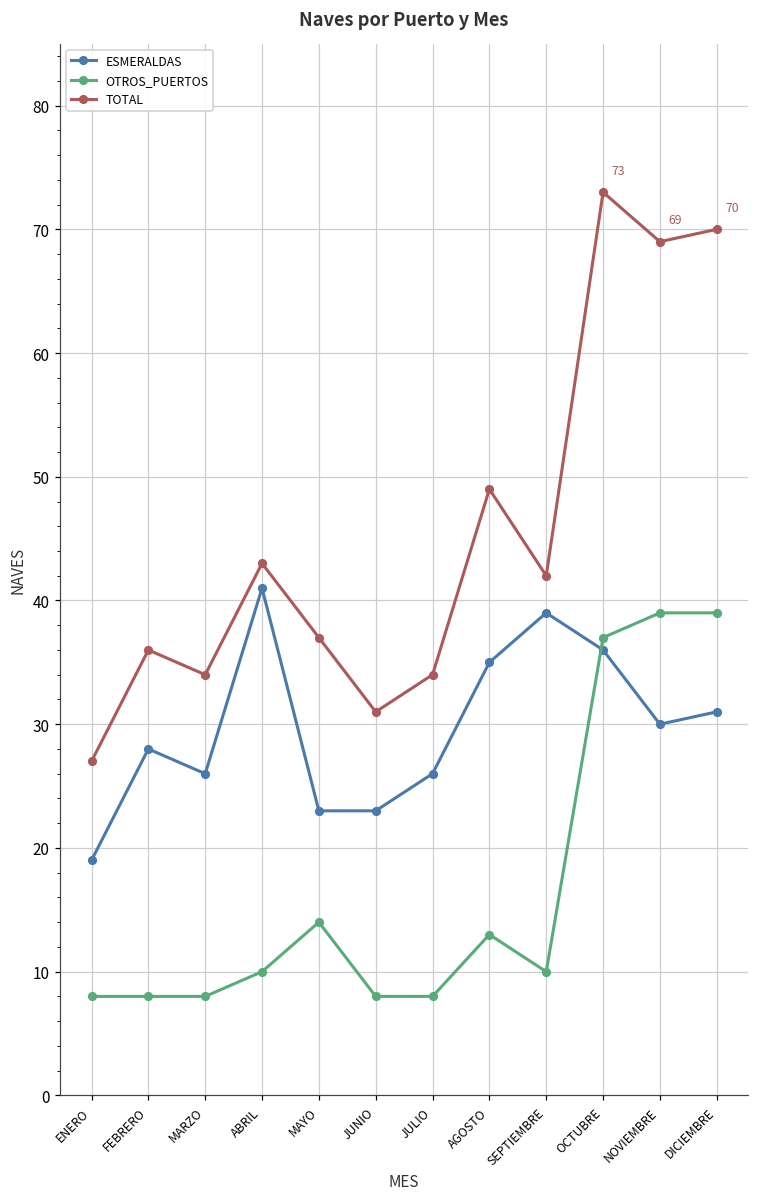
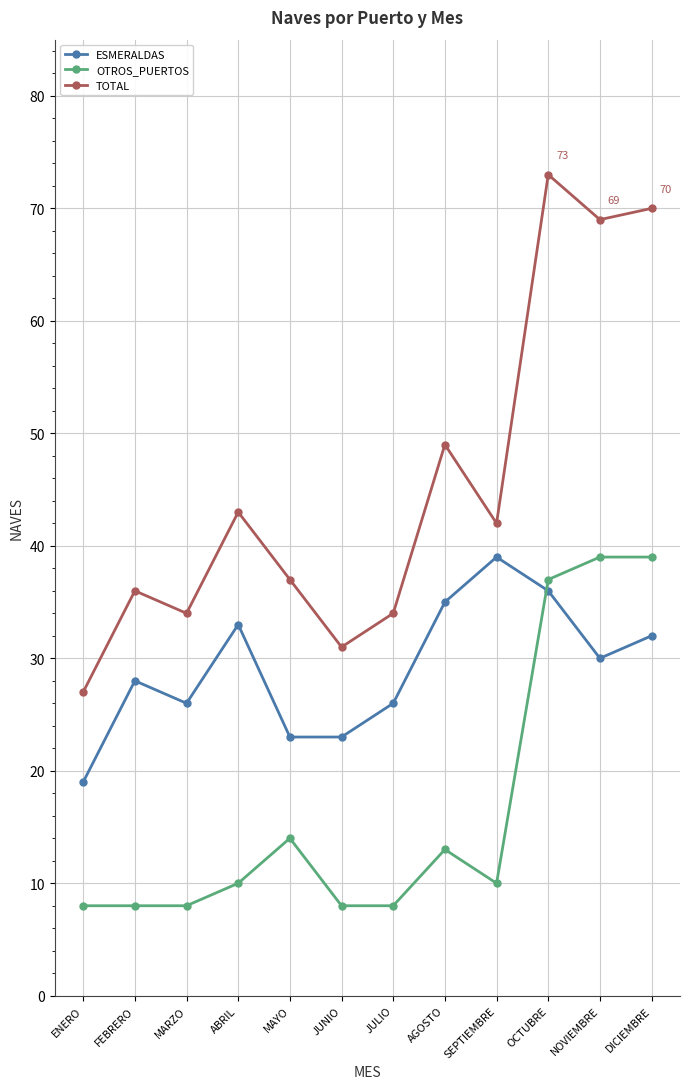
  {
    "ESMERALDAS": {
      "ENERO": 19,
      "FEBRERO": 28,
      "MARZO": 26,
-     "ABRIL": 41,
+     "ABRIL": 33,
      "MAYO": 23,
      "JUNIO": 23,
      "JULIO": 26,
      "AGOSTO": 35,
      "SEPTIEMBRE": 39,
      "OCTUBRE": 36,
      "NOVIEMBRE": 30,
-     "DICIEMBRE": 31
+     "DICIEMBRE": 32
    },
    "OTROS_PUERTOS": {
      "ENERO": 8,
      "FEBRERO": 8,
      "MARZO": 8,
      "ABRIL": 10,
      "MAYO": 14,
      "JUNIO": 8,
      "JULIO": 8,
      "AGOSTO": 13,
      "SEPTIEMBRE": 10,
      "OCTUBRE": 37,
      "NOVIEMBRE": 39,
      "DICIEMBRE": 39
    },
    "TOTAL": {
      "OCTUBRE": 73,
      "NOVIEMBRE": 69,
      "DICIEMBRE": 70
    }
  }
